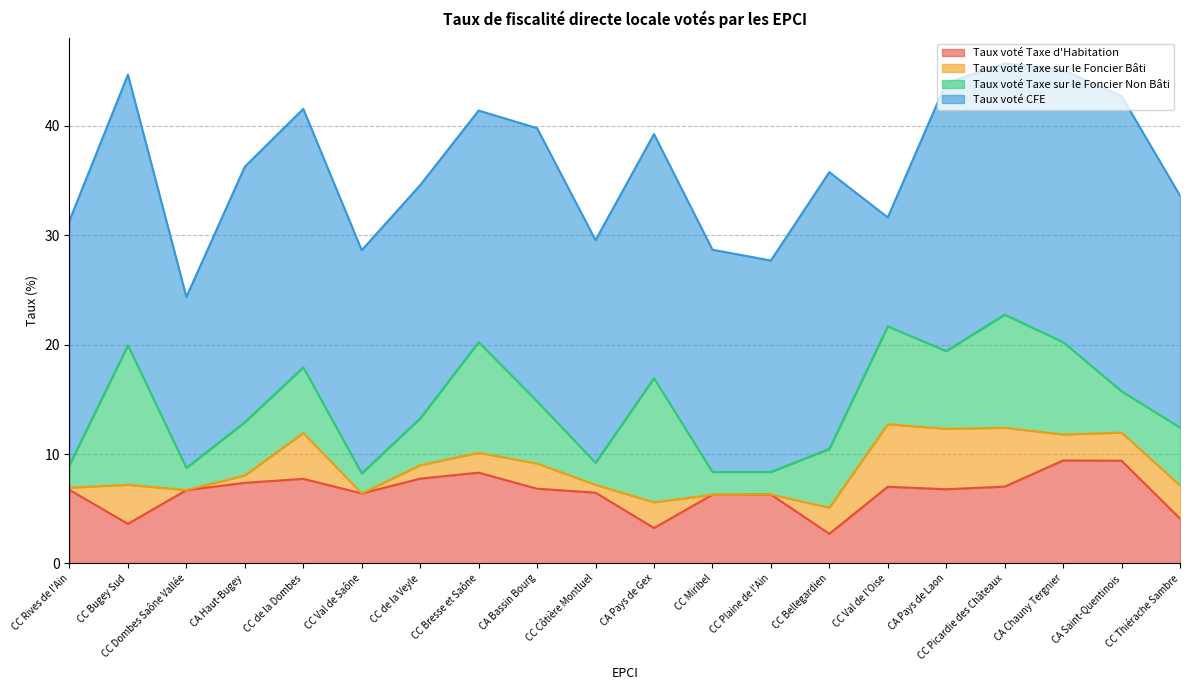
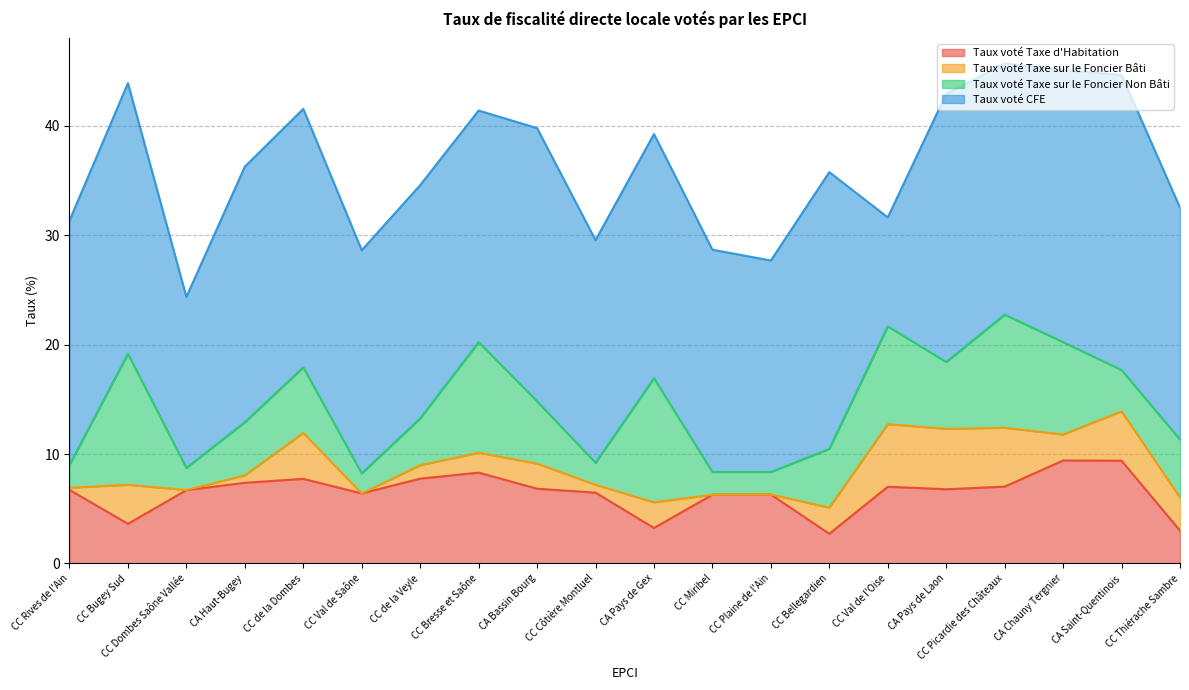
  {
    "Taux voté Taxe d'Habitation": {
      "CC Bugey Sud": 3.6,
      "CA Haut-Bugey": 7.4,
      "CC de la Dombes": 7.7,
      "CC de la Veyle": 7.8,
      "CC Bresse et Saône": 8.3,
      "CA Bassin Bourg": 6.8,
      "CC Côtière Montluel": 6.5,
      "CA Pays de Gex": 3.2,
      "CC Bellegardien": 2.7,
      "CC Val de l'Oise": 7.0,
      "CA Pays de Laon": 6.8,
      "CC Picardie des Châteaux": 7.0,
      "CA Chauny Tergnier": 9.4,
      "CA Saint-Quentinois": 9.4,
-     "CC Thiérache Sambre": 4.1
+     "CC Thiérache Sambre": 3.0
    },
    "Taux voté Taxe sur le Foncier Bâti": {
      "CC Bugey Sud": 3.6,
      "CA Haut-Bugey": 0.7,
      "CC de la Dombes": 4.2,
      "CC de la Veyle": 1.2,
      "CC Bresse et Saône": 1.8,
      "CA Bassin Bourg": 2.3,
      "CC Côtière Montluel": 0.7,
      "CA Pays de Gex": 2.3,
      "CC Bellegardien": 2.4,
      "CC Val de l'Oise": 5.7,
      "CA Pays de Laon": 5.5,
      "CC Picardie des Châteaux": 5.4,
      "CA Chauny Tergnier": 2.4,
-     "CA Saint-Quentinois": 2.6,
+     "CA Saint-Quentinois": 4.5,
      "CC Thiérache Sambre": 3.0
    },
    "Taux voté Taxe sur le Foncier Non Bâti": {
      "CC Rives de l'Ain": 2.1,
-     "CC Bugey Sud": 12.7,
+     "CC Bugey Sud": 12.0,
      "CC Dombes Saône Vallée": 2.0,
      "CA Haut-Bugey": 4.9,
      "CC de la Dombes": 6.0,
      "CC Val de Saône": 1.8,
      "CC de la Veyle": 4.3,
      "CC Bresse et Saône": 10.1,
      "CA Bassin Bourg": 5.7,
      "CC Côtière Montluel": 2.0,
      "CA Pays de Gex": 11.3,
      "CC Miribel": 2.1,
      "CC Plaine de l'Ain": 2.1,
      "CC Bellegardien": 5.4,
      "CC Val de l'Oise": 8.9,
-     "CA Pays de Laon": 7.1,
+     "CA Pays de Laon": 6.1,
      "CC Picardie des Châteaux": 10.3,
      "CA Chauny Tergnier": 8.4,
      "CA Saint-Quentinois": 3.8,
      "CC Thiérache Sambre": 5.3
    },
    "Taux voté CFE": {
      "CC Rives de l'Ain": 22.3,
      "CC Bugey Sud": 24.7,
      "CC Dombes Saône Vallée": 15.6,
      "CA Haut-Bugey": 23.4,
      "CC de la Dombes": 23.6,
      "CC Val de Saône": 20.4,
      "CC de la Veyle": 21.3,
      "CC Bresse et Saône": 21.2,
      "CA Bassin Bourg": 25.0,
      "CC Côtière Montluel": 20.4,
      "CA Pays de Gex": 22.3,
      "CC Miribel": 20.3,
      "CC Plaine de l'Ain": 19.3,
      "CC Bellegardien": 25.3,
      "CC Val de l'Oise": 10.0,
      "CC Thiérache Sambre": 21.2
    }
  }
